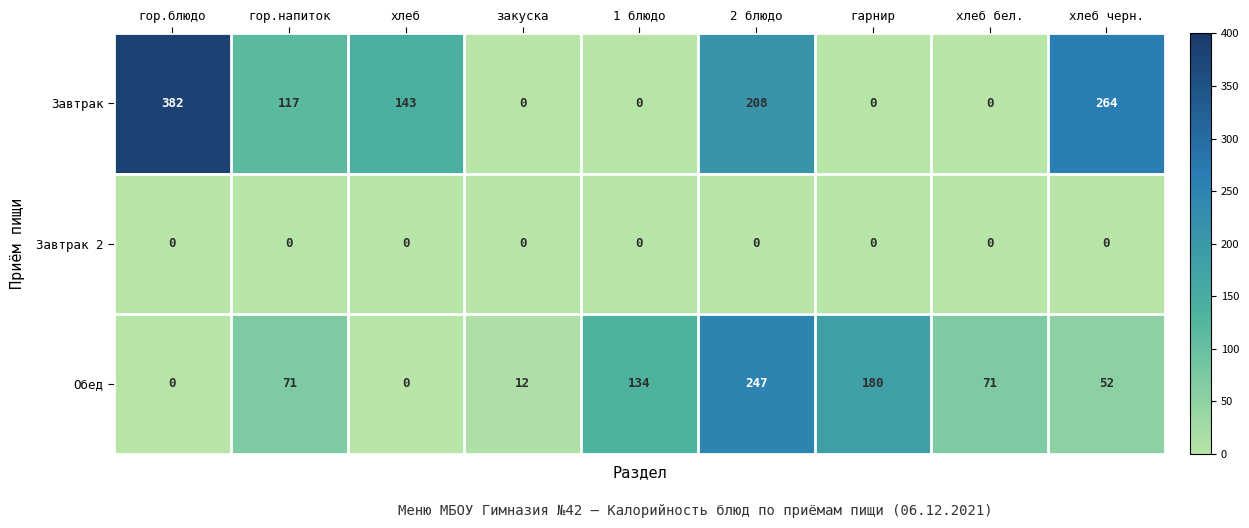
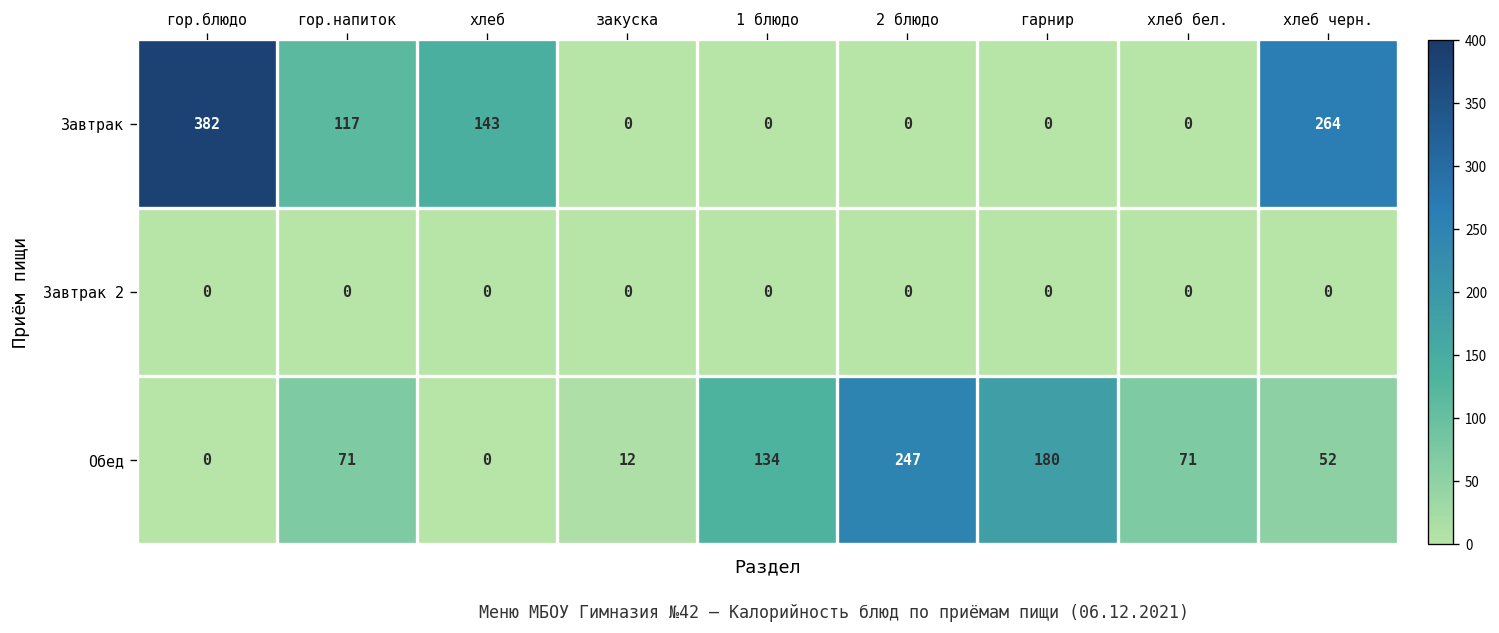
  {
    "Завтрак": {
      "гор.блюдо": 382,
      "гор.напиток": 117,
      "хлеб": 143,
      "закуска": 0,
      "1 блюдо": 0,
-     "2 блюдо": 208,
+     "2 блюдо": 0,
      "гарнир": 0,
      "хлеб бел.": 0,
      "хлеб черн.": 264
    },
    "Завтрак 2": {
      "гор.блюдо": 0,
      "гор.напиток": 0,
      "хлеб": 0,
      "закуска": 0,
      "1 блюдо": 0,
      "2 блюдо": 0,
      "гарнир": 0,
      "хлеб бел.": 0,
      "хлеб черн.": 0
    },
    "Обед": {
      "гор.блюдо": 0,
      "гор.напиток": 71,
      "хлеб": 0,
      "закуска": 12,
      "1 блюдо": 134,
      "2 блюдо": 247,
      "гарнир": 180,
      "хлеб бел.": 71,
      "хлеб черн.": 52
    }
  }
